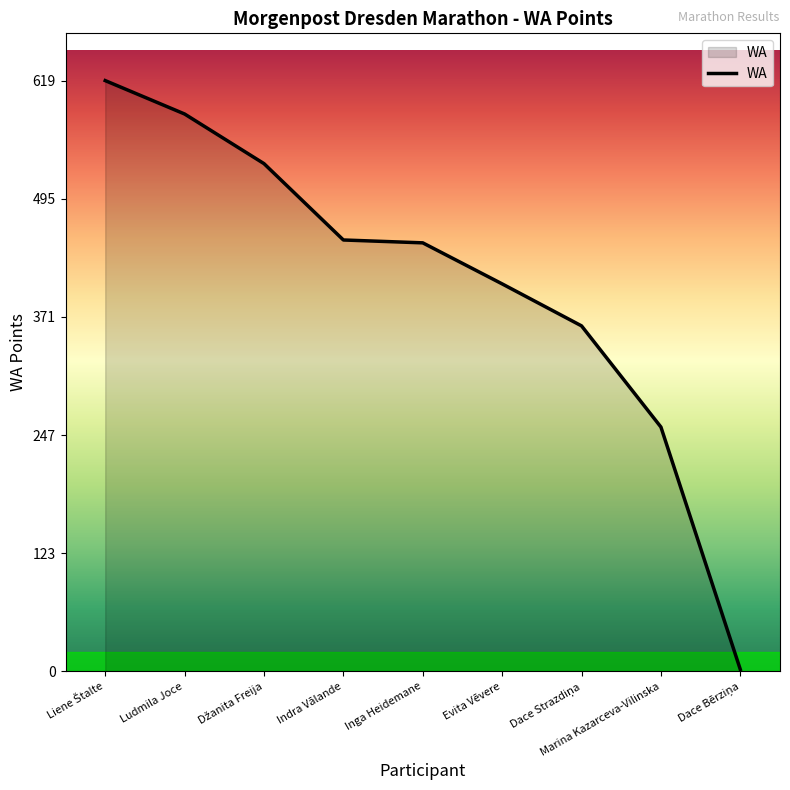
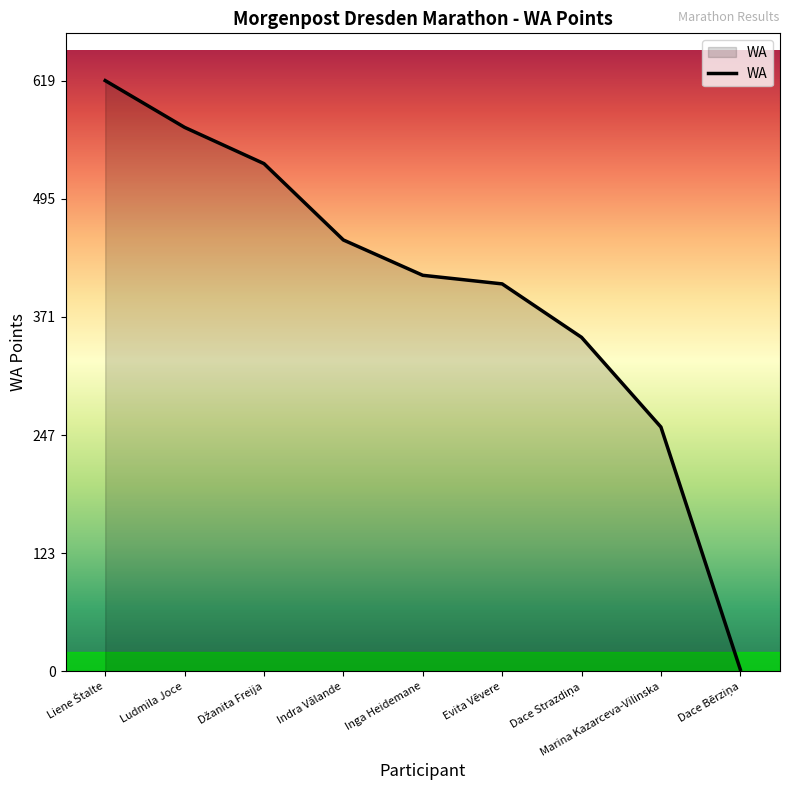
  {
    "Liene Štalte": 620,
-   "Ludmila Joce": 580,
+   "Ludmila Joce": 570,
    "Džanita Freija": 530,
    "Indra Vālande": 450,
-   "Inga Heidemane": 450,
+   "Inga Heidemane": 420,
    "Evita Vēvere": 410,
-   "Dace Strazdiņa": 360,
+   "Dace Strazdiņa": 350,
    "Marina Kazarceva-Vilinska": 260
  }
